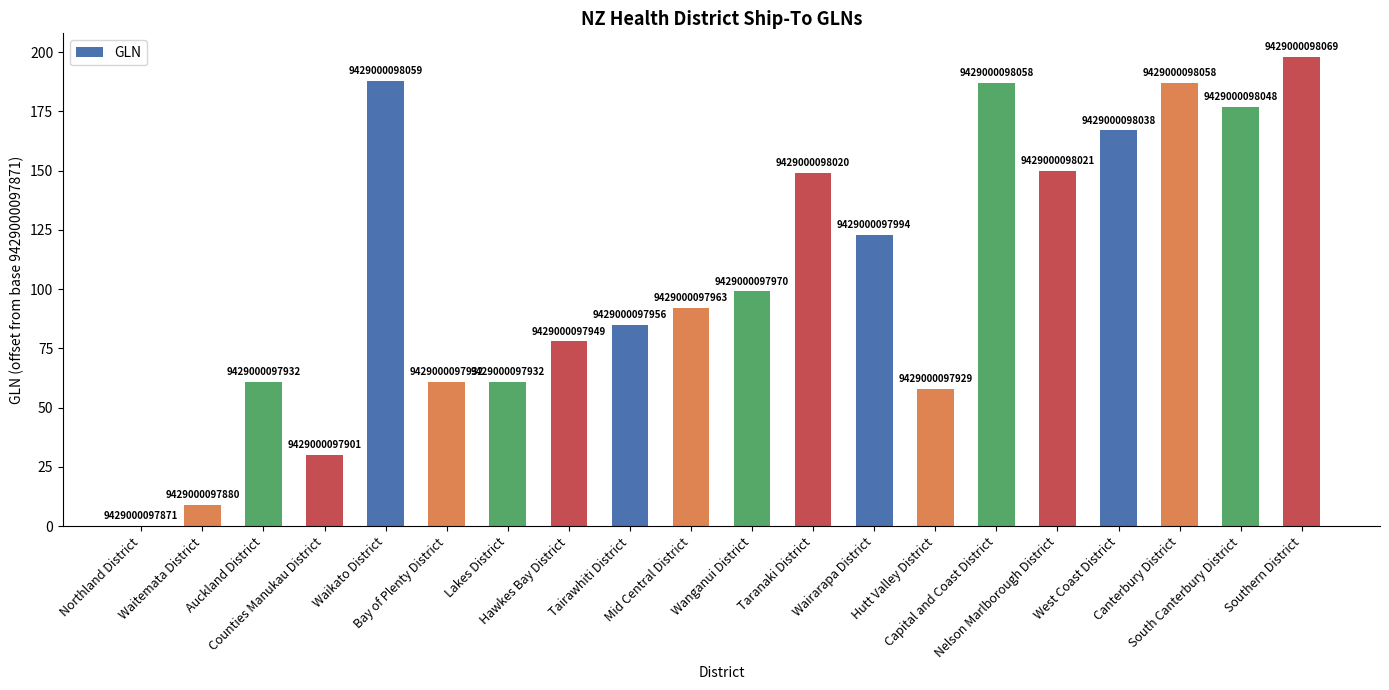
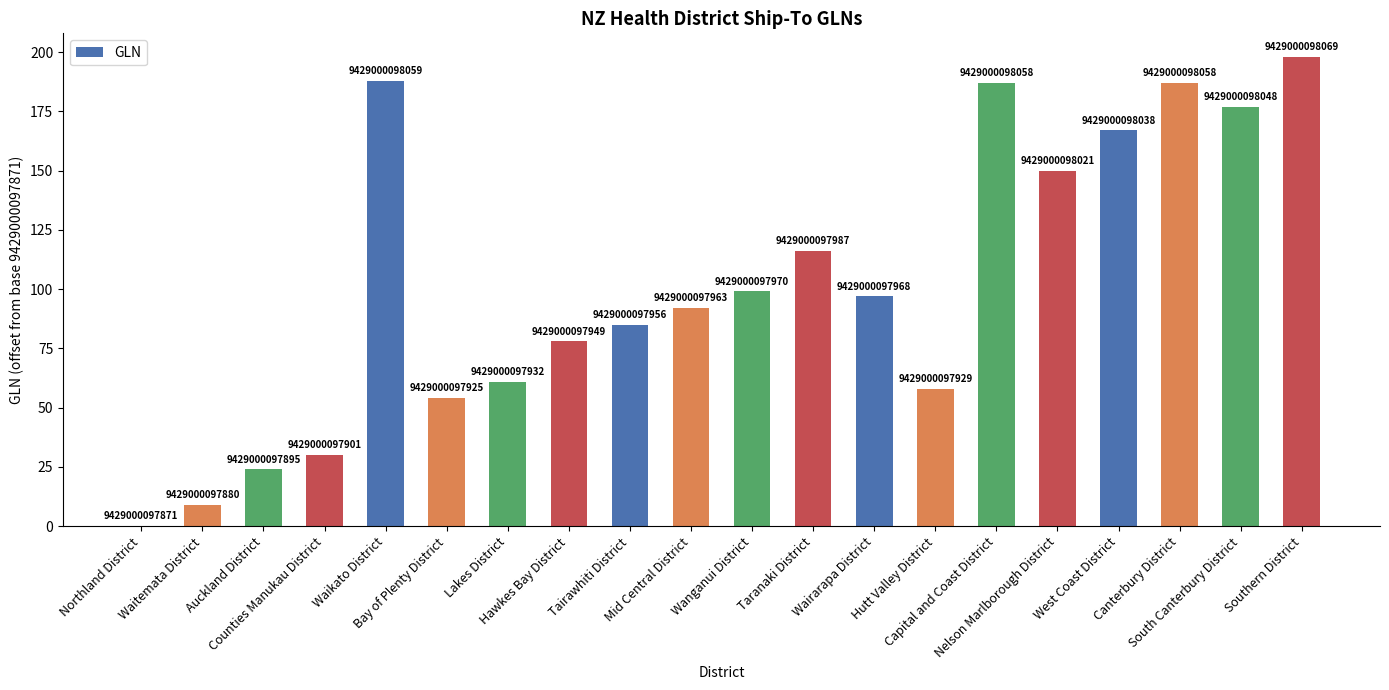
  {
-   "Auckland District": 9429000097932,
-   "Bay of Plenty District": 9429000097932,
-   "Taranaki District": 9429000098020,
-   "Wairarapa District": 9429000097994
+   "Auckland District": 9429000097895,
+   "Bay of Plenty District": 9429000097925,
+   "Taranaki District": 9429000097987,
+   "Wairarapa District": 9429000097968
  }
